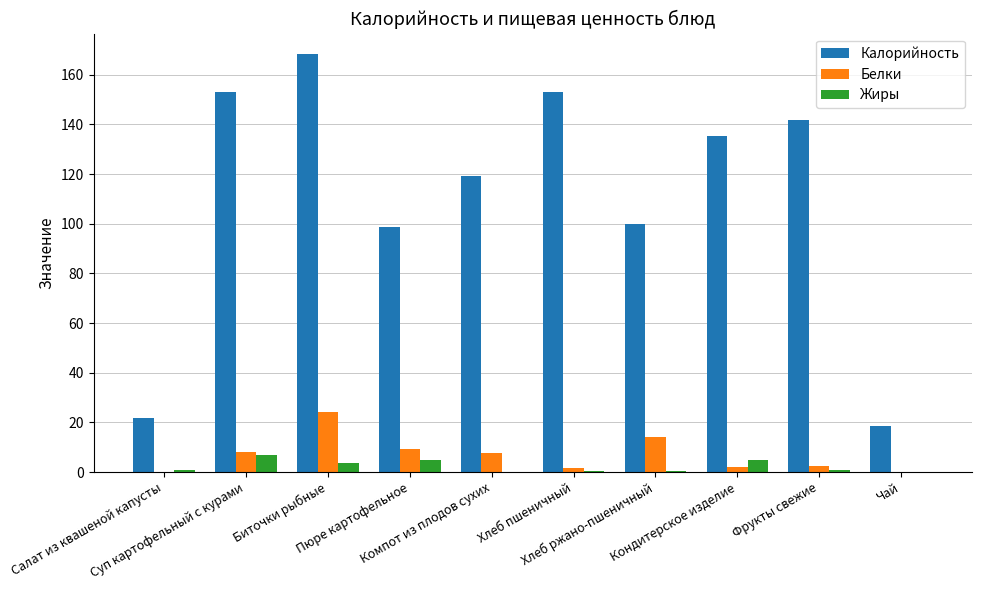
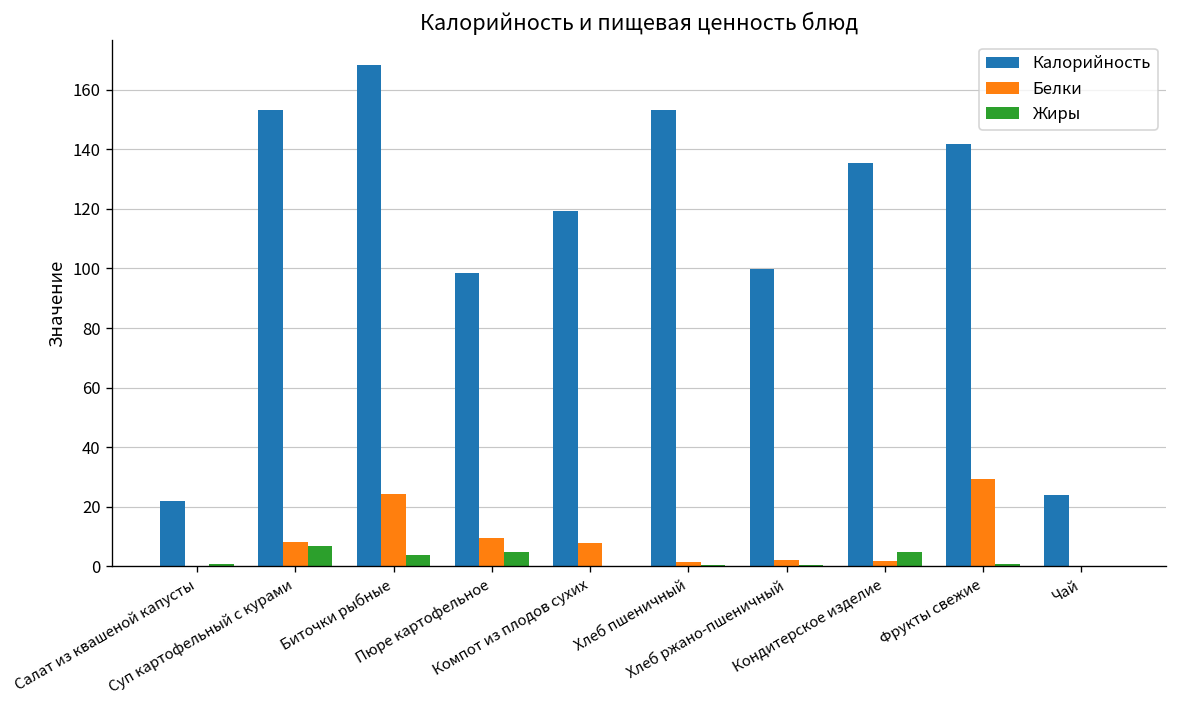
  {
    "Калорийность": {
      "Салат из квашеной капусты": 22,
      "Суп картофельный с курами": 153,
      "Биточки рыбные": 168,
      "Пюре картофельное": 99,
      "Компот из плодов сухих": 119,
      "Хлеб пшеничный": 153,
      "Хлеб ржано-пшеничный": 100,
      "Кондитерское изделие": 135,
      "Фрукты свежие": 142,
-     "Чай": 19
+     "Чай": 24
    },
    "Белки": {
      "Салат из квашеной капусты": 0,
      "Суп картофельный с курами": 8,
      "Биточки рыбные": 24,
      "Пюре картофельное": 9,
      "Компот из плодов сухих": 8,
      "Хлеб пшеничный": 2,
-     "Хлеб ржано-пшеничный": 14,
+     "Хлеб ржано-пшеничный": 2,
      "Кондитерское изделие": 2,
-     "Фрукты свежие": 2,
+     "Фрукты свежие": 29,
      "Чай": 0
    },
    "Жиры": {
      "Суп картофельный с курами": 7,
      "Биточки рыбные": 4,
      "Пюре картофельное": 5,
      "Кондитерское изделие": 5,
      "Чай": 0
    }
  }
